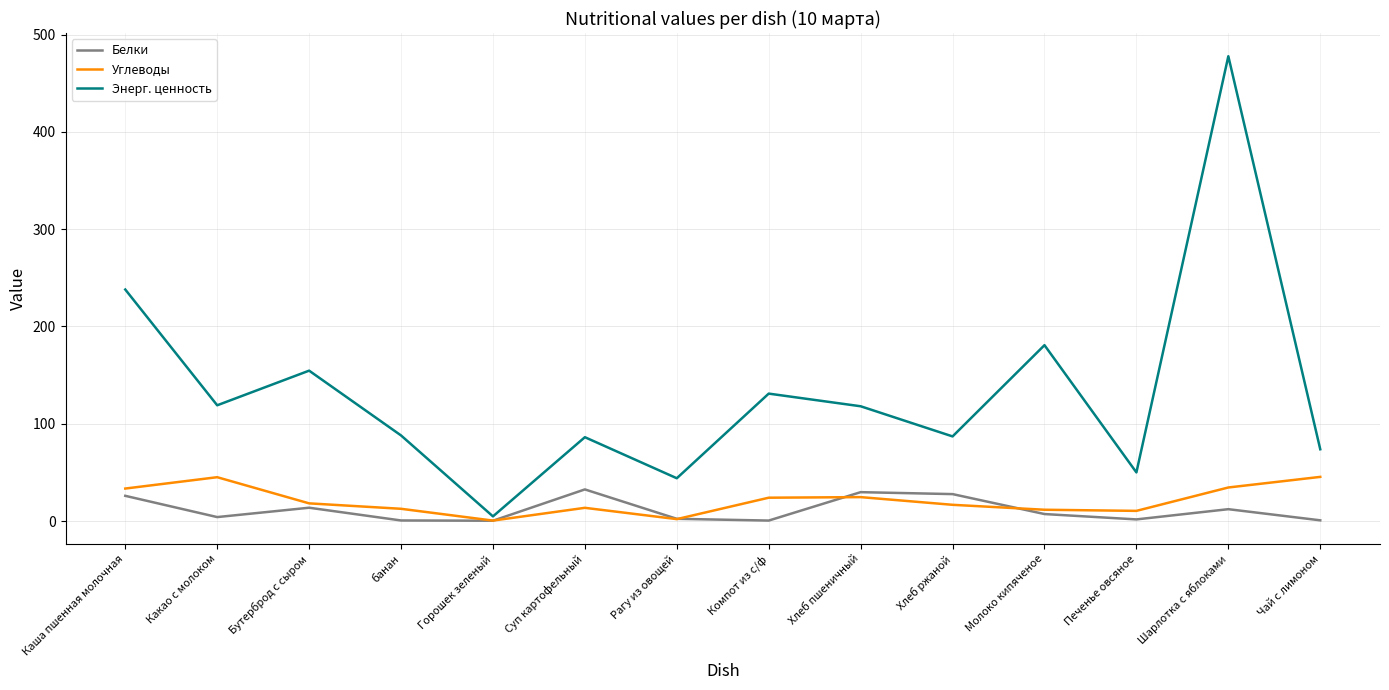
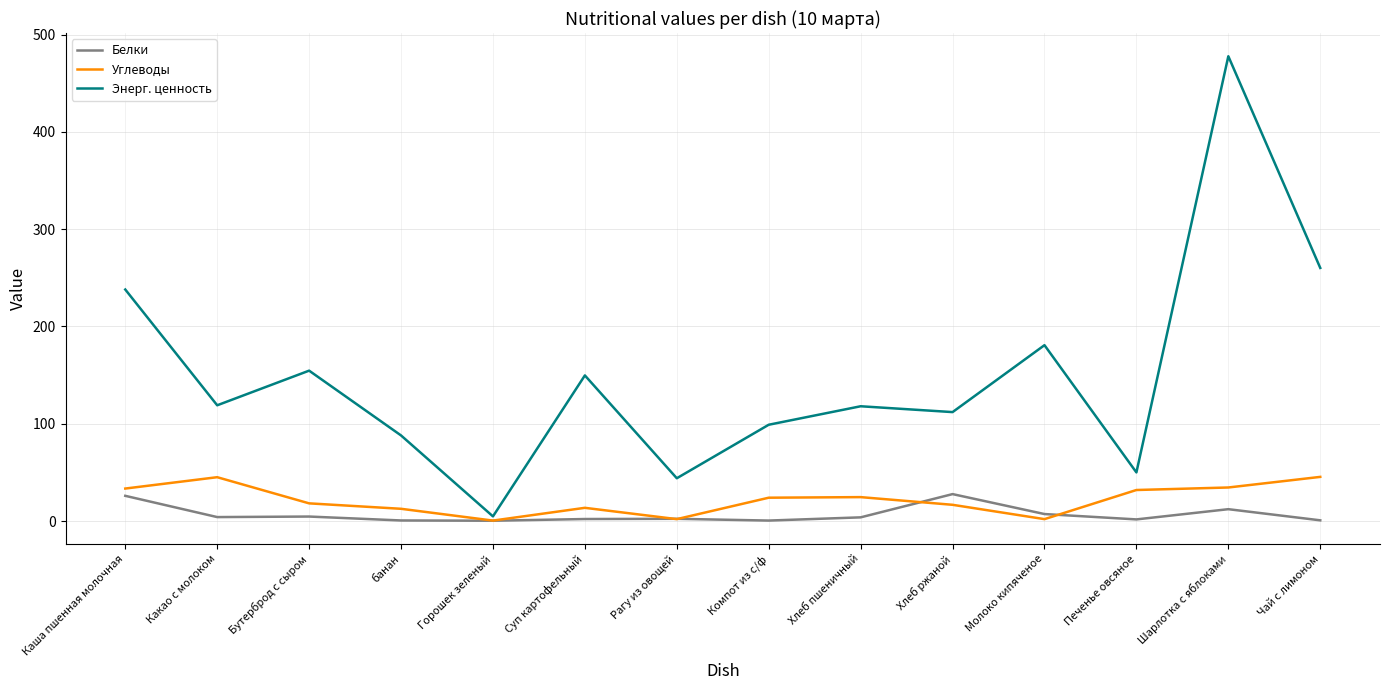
  {
    "Белки": {
      "Каша пшенная молочная": 30,
      "Какао с молоком": 0,
-     "Бутерброд с сыром": 10,
+     "Бутерброд с сыром": 0,
      "банан": 0,
-     "Суп картофельный": 30,
+     "Суп картофельный": 0,
      "Компот из с/ф": 0,
-     "Хлеб пшеничный": 30,
+     "Хлеб пшеничный": 0,
      "Хлеб ржаной": 30,
      "Молоко кипяченое": 10,
      "Печенье овсяное": 0,
      "Шарлотка с яблоками": 10,
      "Чай с лимоном": 0
    },
    "Углеводы": {
      "Каша пшенная молочная": 30,
      "Какао с молоком": 50,
      "Бутерброд с сыром": 20,
      "банан": 10,
      "Суп картофельный": 10,
      "Компот из с/ф": 20,
      "Хлеб пшеничный": 20,
      "Хлеб ржаной": 20,
-     "Молоко кипяченое": 10,
-     "Печенье овсяное": 10,
+     "Молоко кипяченое": 0,
+     "Печенье овсяное": 30,
      "Шарлотка с яблоками": 30,
      "Чай с лимоном": 50
    },
    "Энерг. ценность": {
      "Каша пшенная молочная": 240,
      "Какао с молоком": 120,
      "Бутерброд с сыром": 150,
      "банан": 90,
      "Горошек зеленый": 0,
-     "Суп картофельный": 90,
+     "Суп картофельный": 150,
      "Рагу из овощей": 40,
-     "Компот из с/ф": 130,
+     "Компот из с/ф": 100,
      "Хлеб пшеничный": 120,
-     "Хлеб ржаной": 90,
+     "Хлеб ржаной": 110,
      "Молоко кипяченое": 180,
      "Печенье овсяное": 50,
      "Шарлотка с яблоками": 480,
-     "Чай с лимоном": 70
+     "Чай с лимоном": 260
    }
  }
